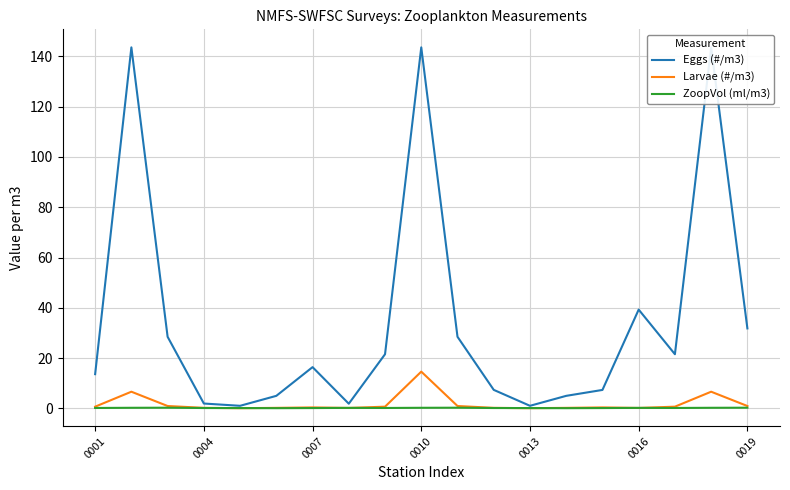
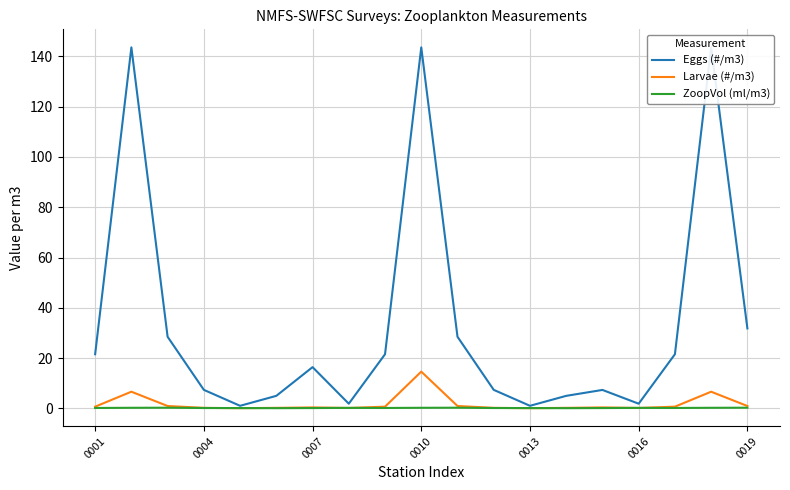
  {
    "Eggs (#/m3)": {
-     "0001": 14,
-     "0004": 2,
+     "0001": 22,
+     "0004": 7,
      "0007": 16,
      "0010": 144,
-     "0016": 39,
+     "0016": 2,
      "0019": 32
    },
    "Larvae (#/m3)": {
      "0010": 15
    },
    "ZoopVol (ml/m3)": {
      "0010": 0
    }
  }
